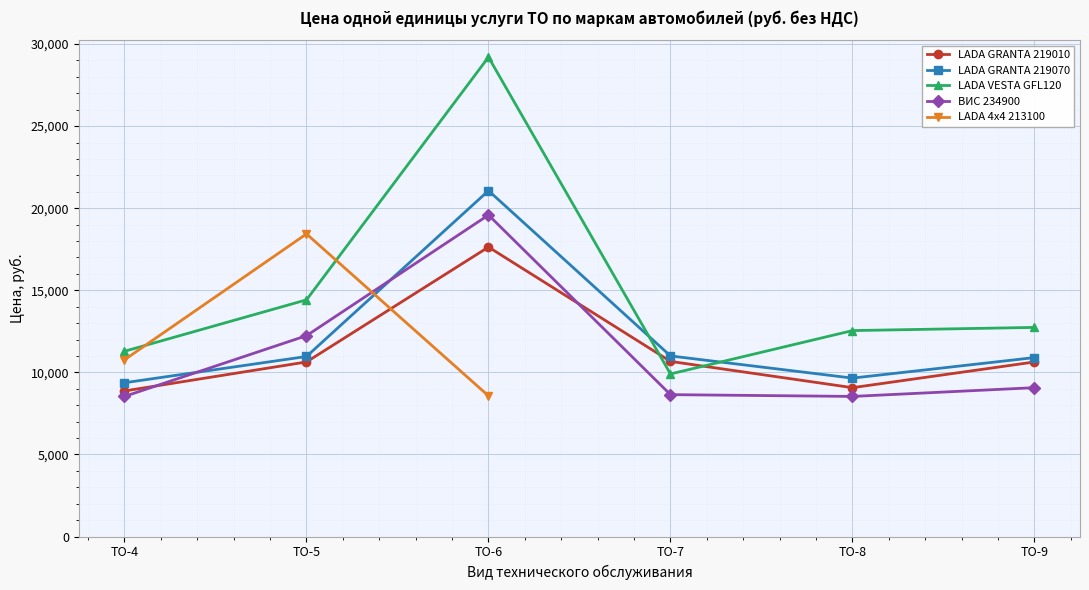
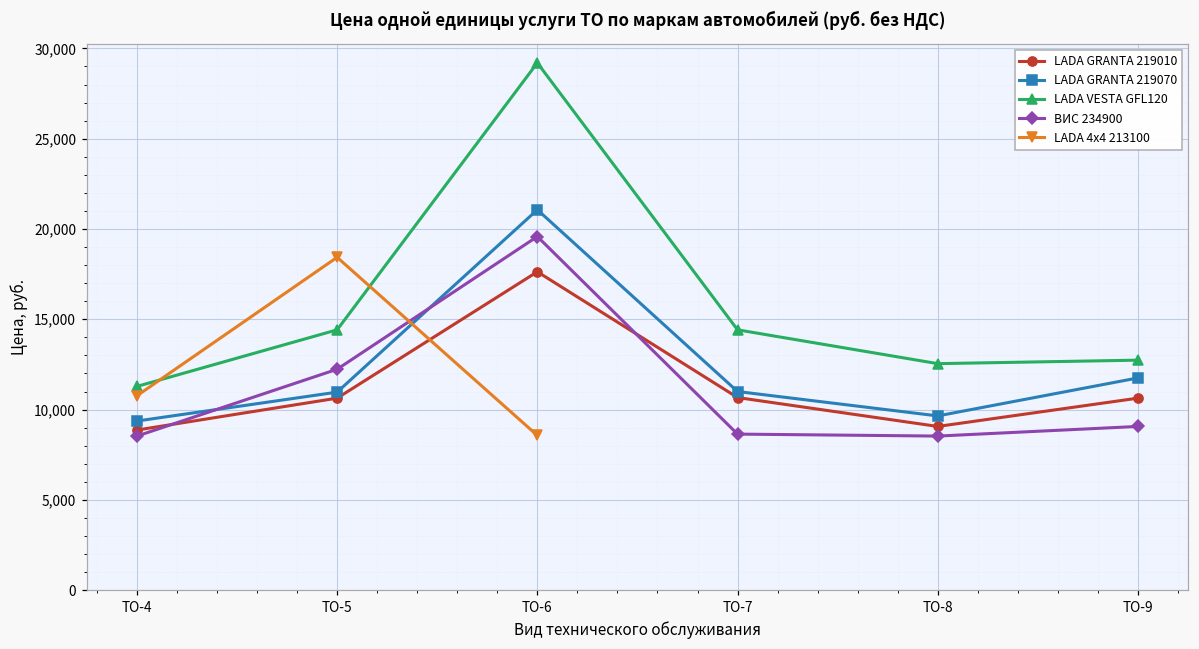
  {
    "LADA GRANTA 219010": {
      "ТО-4": "8,900",
      "ТО-5": "10,600",
      "ТО-6": "17,600",
      "ТО-7": "10,700",
      "ТО-8": "9,100",
      "ТО-9": "10,600"
    },
    "LADA GRANTA 219070": {
      "ТО-4": "9,400",
      "ТО-5": "11,000",
      "ТО-6": "21,100",
      "ТО-7": "11,000",
      "ТО-8": "9,700",
-     "ТО-9": "10,900"
+     "ТО-9": "11,800"
    },
    "LADA VESTA GFL120": {
      "ТО-4": "11,300",
      "ТО-5": "14,400",
      "ТО-6": "29,200",
-     "ТО-7": "9,900",
+     "ТО-7": "14,400",
      "ТО-8": "12,500",
      "ТО-9": "12,700"
    },
    "ВИС 234900": {
      "ТО-4": "8,500",
      "ТО-5": "12,200",
      "ТО-6": "19,600",
      "ТО-7": "8,600",
      "ТО-8": "8,500",
      "ТО-9": "9,100"
    },
    "LADA 4x4 213100": {
      "ТО-4": "10,800",
      "ТО-5": "18,400",
      "ТО-6": "8,600"
    }
  }
